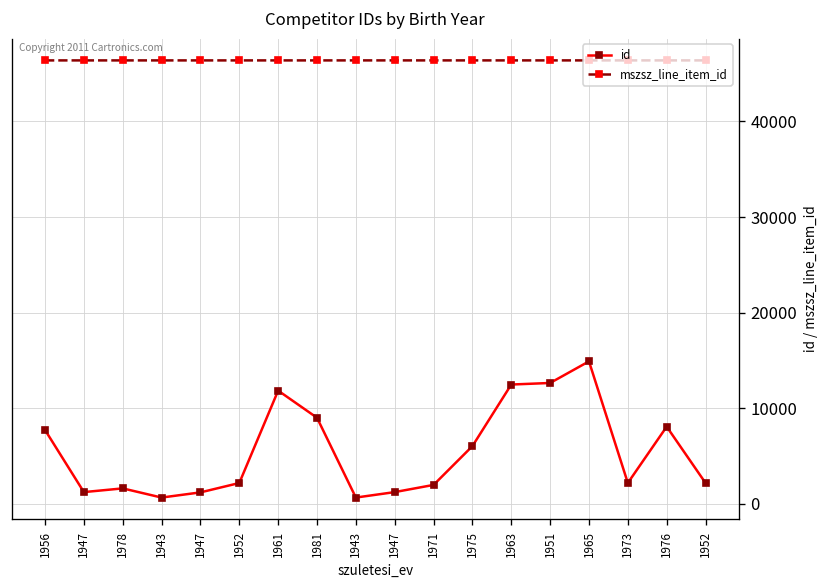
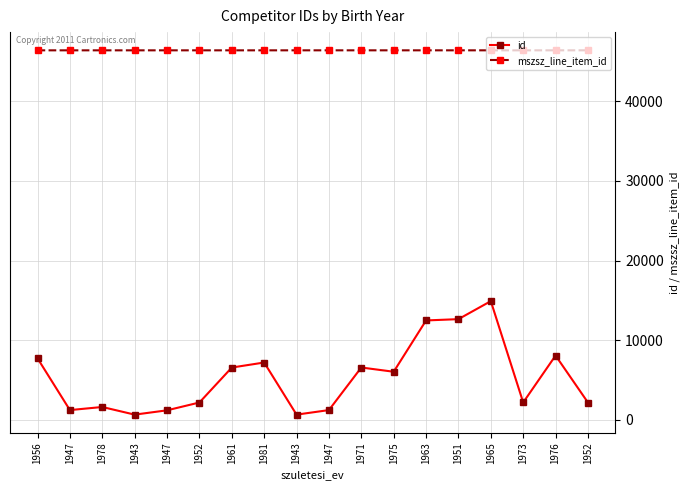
  {
    "id": {
      "1956": 8000,
      "1978": 2000,
-     "1961": 12000,
-     "1981": 9000,
-     "1971": 2000,
+     "1961": 7000,
+     "1981": 7000,
+     "1971": 7000,
      "1975": 6000,
      "1963": 12000,
      "1951": 13000,
      "1965": 15000,
      "1973": 2000,
      "1976": 8000
    },
    "mszsz_line_item_id": {
      "1961": 46000,
      "1981": 46000,
      "1971": 46000,
      "1975": 46000,
      "1963": 46000,
      "1951": 46000
    }
  }
